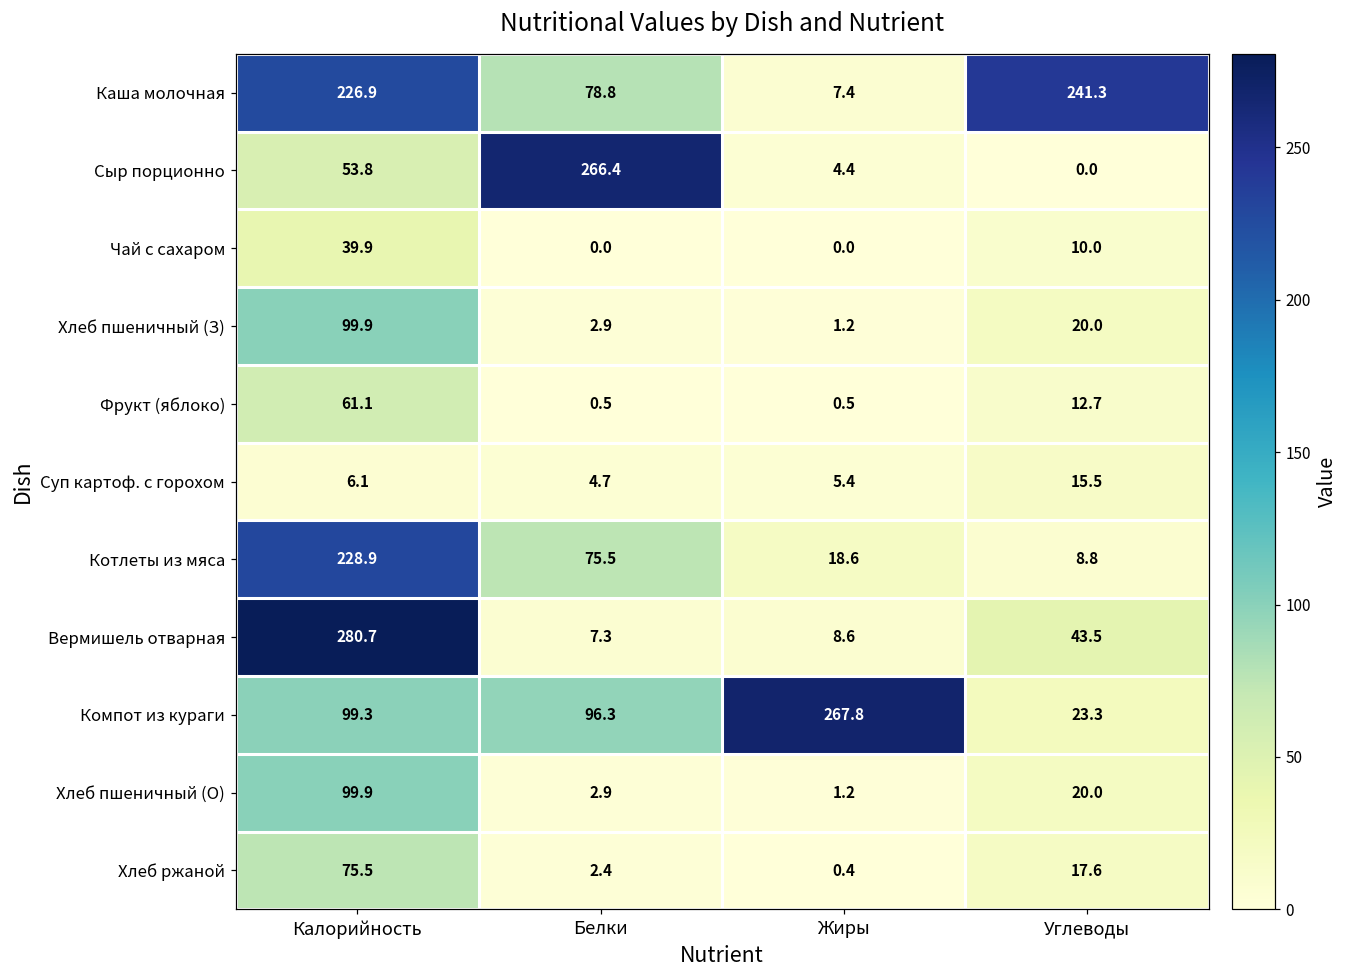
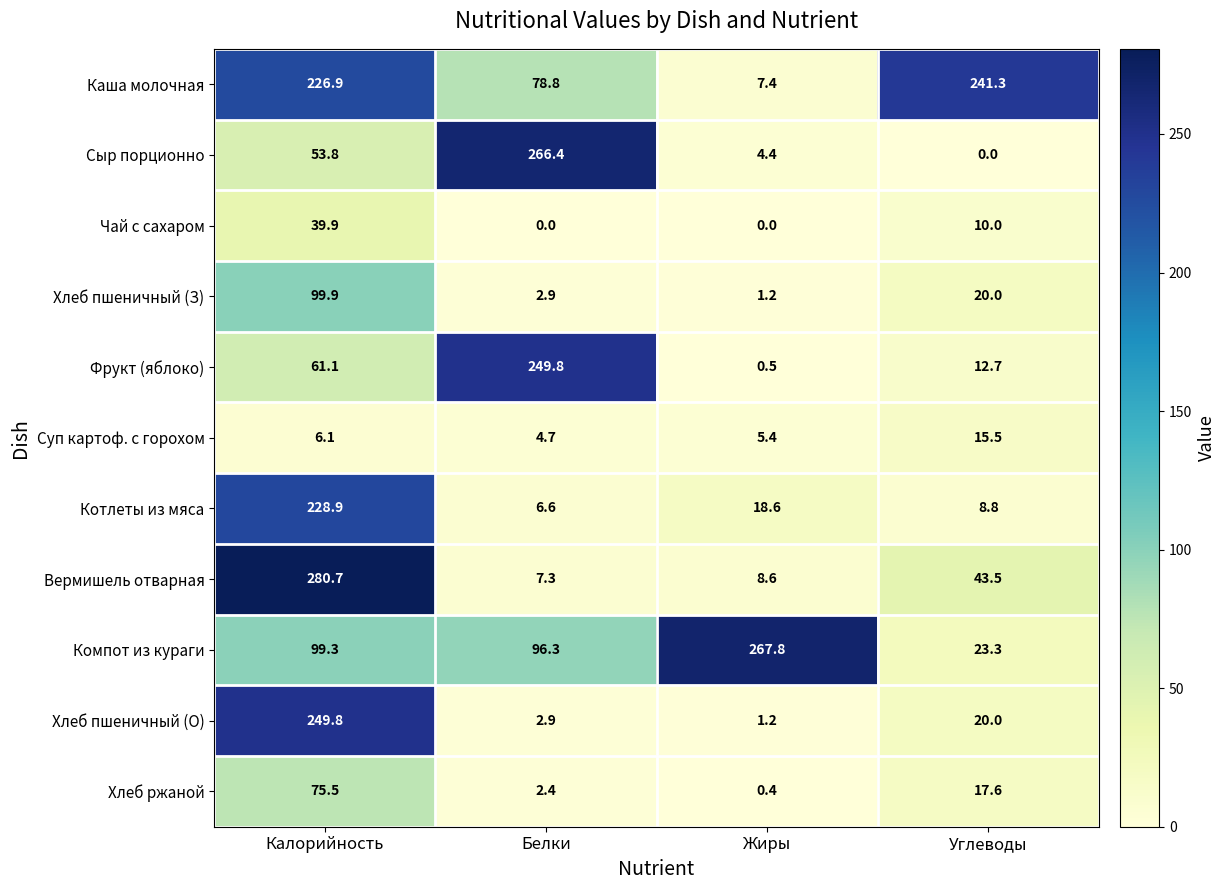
  {
    "Каша молочная": {
      "Калорийность": 226.9,
      "Белки": 78.8,
      "Жиры": 7.4,
      "Углеводы": 241.3
    },
    "Сыр порционно": {
      "Калорийность": 53.8,
      "Белки": 266.4,
      "Жиры": 4.4,
      "Углеводы": 0.0
    },
    "Чай с сахаром": {
      "Калорийность": 39.9,
      "Белки": 0.0,
      "Жиры": 0.0,
      "Углеводы": 10.0
    },
    "Хлеб пшеничный (З)": {
      "Калорийность": 99.9,
      "Белки": 2.9,
      "Жиры": 1.2,
      "Углеводы": 20.0
    },
    "Фрукт (яблоко)": {
      "Калорийность": 61.1,
-     "Белки": 0.5,
+     "Белки": 249.8,
      "Жиры": 0.5,
      "Углеводы": 12.7
    },
    "Суп картоф. с горохом": {
      "Калорийность": 6.1,
      "Белки": 4.7,
      "Жиры": 5.4,
      "Углеводы": 15.5
    },
    "Котлеты из мяса": {
      "Калорийность": 228.9,
-     "Белки": 75.5,
+     "Белки": 6.6,
      "Жиры": 18.6,
      "Углеводы": 8.8
    },
    "Вермишель отварная": {
      "Калорийность": 280.7,
      "Белки": 7.3,
      "Жиры": 8.6,
      "Углеводы": 43.5
    },
    "Компот из кураги": {
      "Калорийность": 99.3,
      "Белки": 96.3,
      "Жиры": 267.8,
      "Углеводы": 23.3
    },
    "Хлеб пшеничный (О)": {
-     "Калорийность": 99.9,
+     "Калорийность": 249.8,
      "Белки": 2.9,
      "Жиры": 1.2,
      "Углеводы": 20.0
    },
    "Хлеб ржаной": {
      "Калорийность": 75.5,
      "Белки": 2.4,
      "Жиры": 0.4,
      "Углеводы": 17.6
    }
  }
